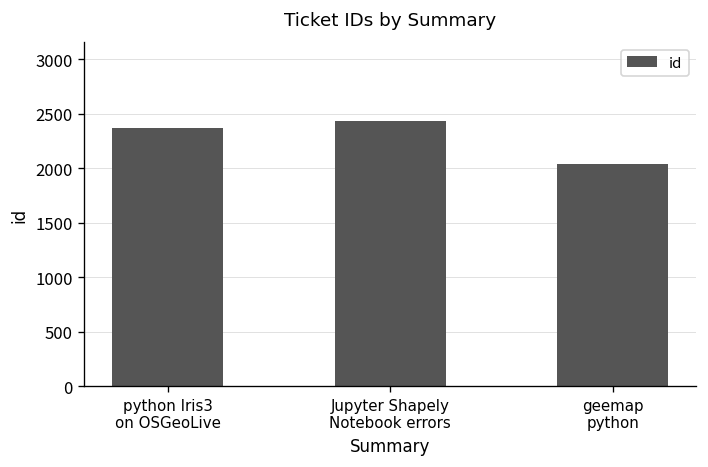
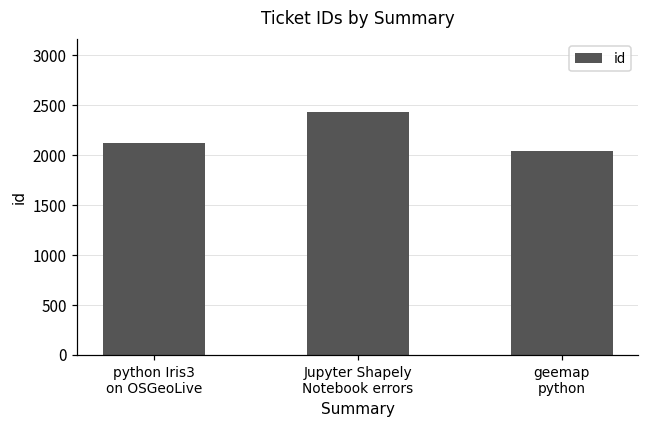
  {
-   "python Iris3 on OSGeoLive": 2400,
+   "python Iris3 on OSGeoLive": 2100,
    "Jupyter Shapely Notebook errors": 2400,
    "geemap python": 2000
  }
